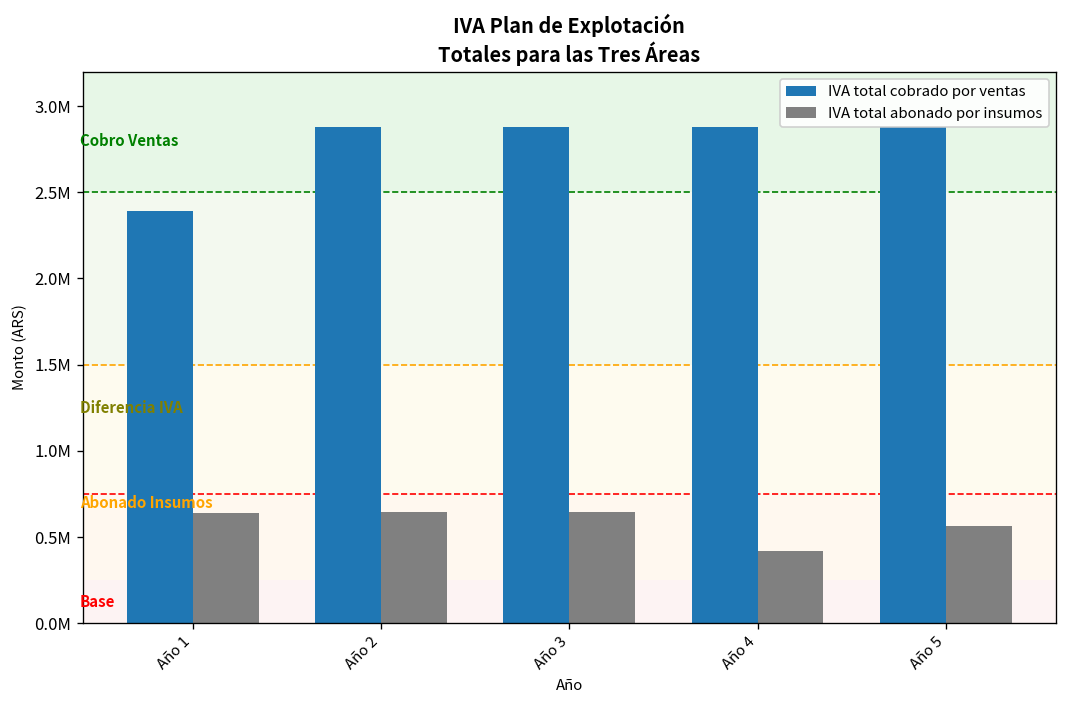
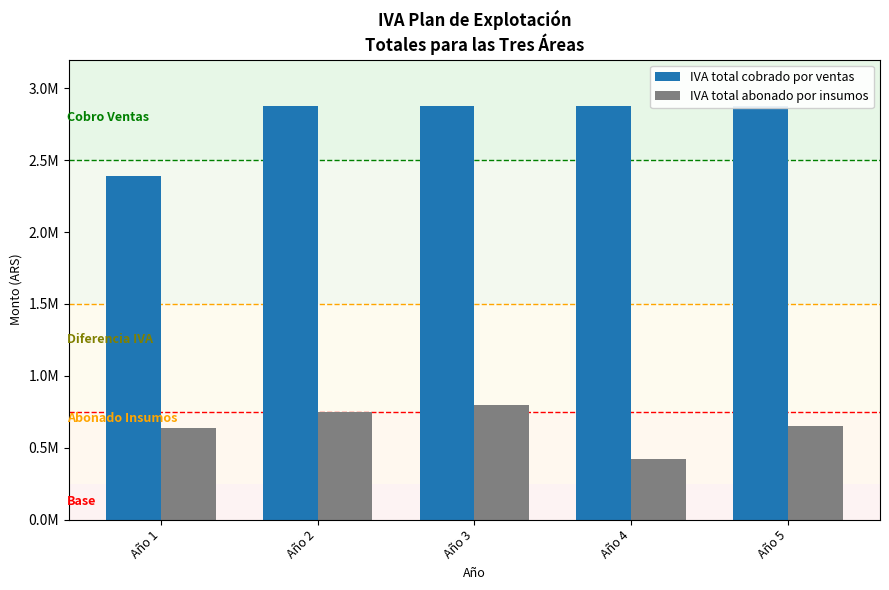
  {
    "IVA total cobrado por ventas": {
      "Año 1": 2390000,
      "Año 2": 2880000,
      "Año 3": 2880000,
      "Año 4": 2880000
    },
    "IVA total abonado por insumos": {
      "Año 1": 640000,
-     "Año 2": 650000,
-     "Año 3": 650000,
+     "Año 2": 750000,
+     "Año 3": 800000,
      "Año 4": 420000,
-     "Año 5": 570000
+     "Año 5": 650000
    }
  }
